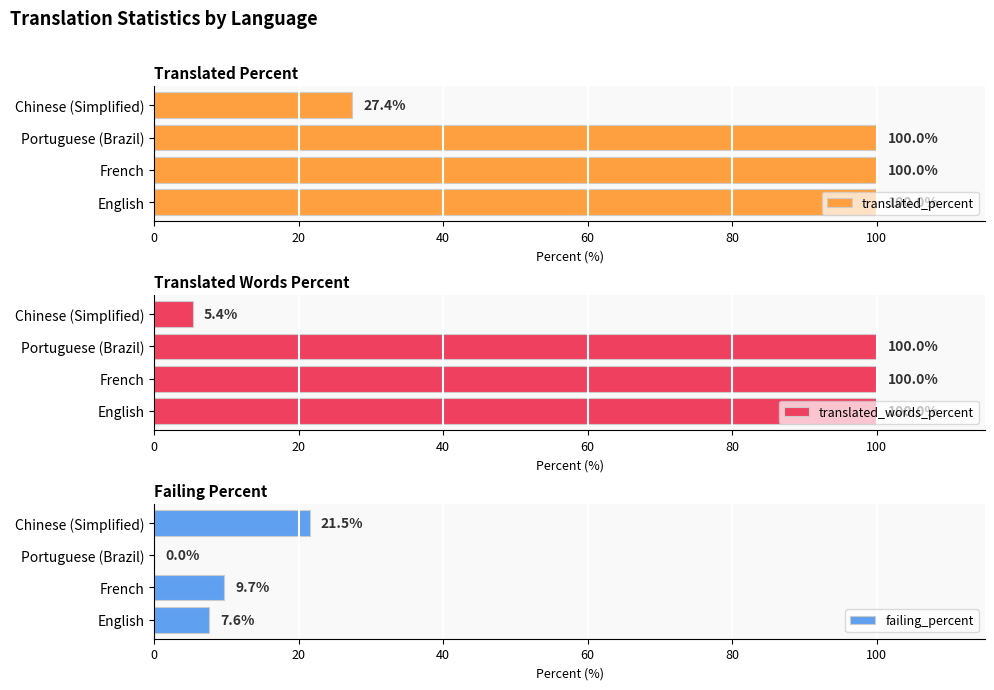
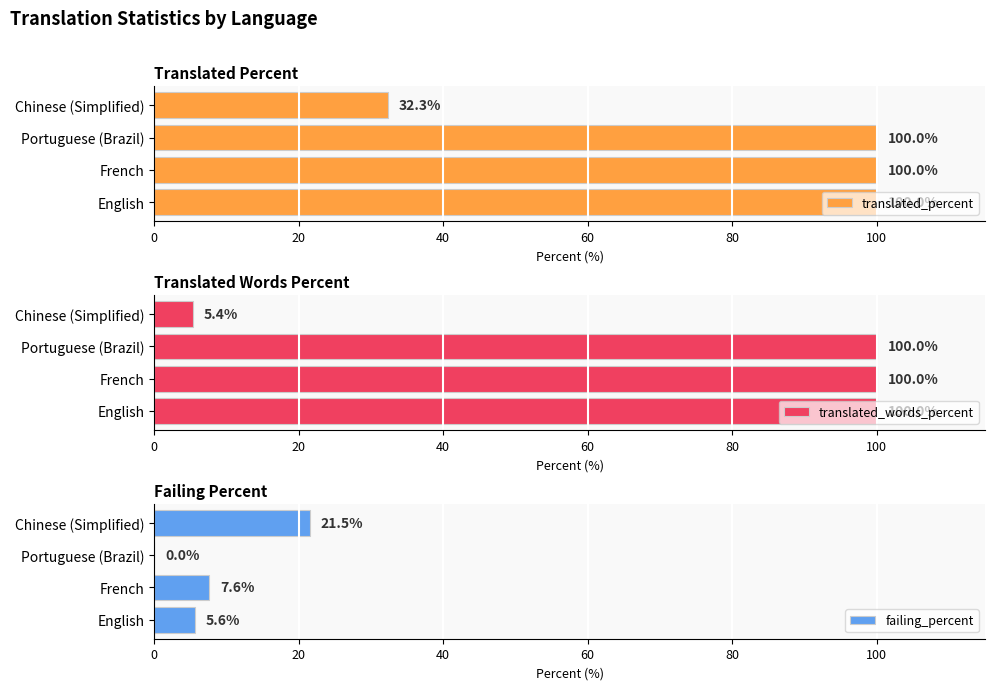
  {
    "Translated Percent": {
-     "Chinese (Simplified)": "27.4%",
+     "Chinese (Simplified)": "32.3%",
      "Portuguese (Brazil)": "100.0%",
      "French": "100.0%"
    },
    "Translated Words Percent": {
      "Chinese (Simplified)": "5.4%",
      "Portuguese (Brazil)": "100.0%",
      "French": "100.0%"
    },
    "Failing Percent": {
      "Chinese (Simplified)": "21.5%",
      "Portuguese (Brazil)": "0.0%",
-     "French": "9.7%",
-     "English": "7.6%"
+     "French": "7.6%",
+     "English": "5.6%"
    }
  }
